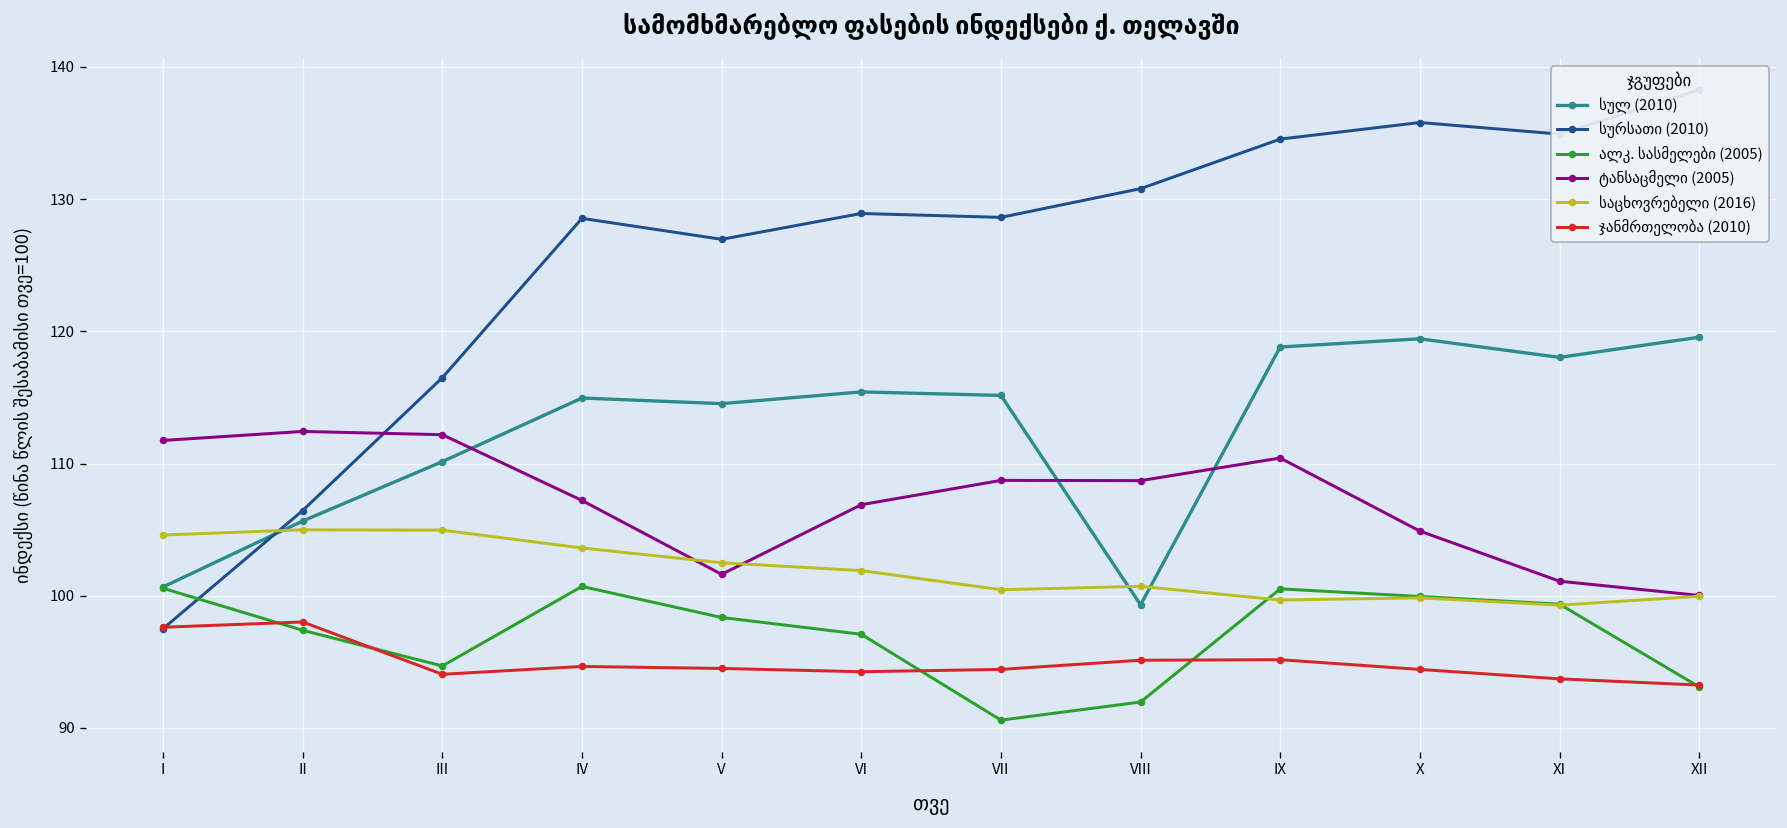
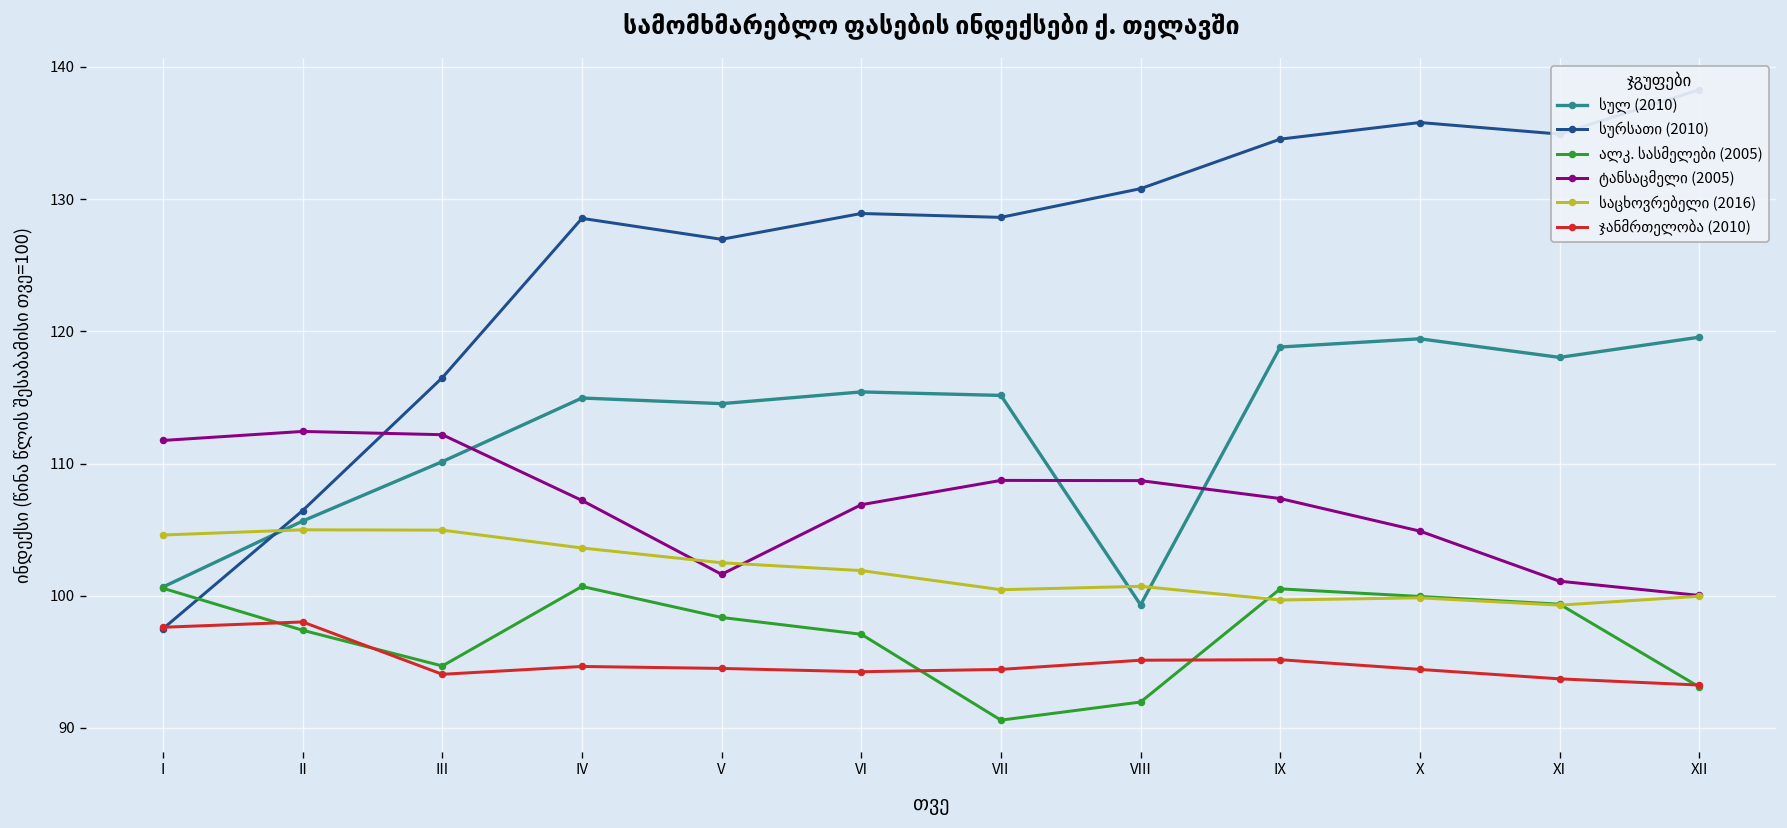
  {
    "სულ (2010)": {
      "II": 105.6,
      "III": 110.1,
      "IV": 115.0,
      "V": 114.5,
      "VI": 115.4,
      "VII": 115.2,
      "VIII": 99.3,
      "IX": 118.8,
      "X": 119.4,
      "XI": 118.0,
      "XII": 119.6
    },
    "სურსათი (2010)": {
      "II": 106.4,
      "III": 116.5,
      "IV": 128.5,
      "V": 127.0,
      "VI": 128.9,
      "VII": 128.6,
      "VIII": 130.8,
      "IX": 134.5,
      "X": 135.8
    },
    "ალკ. სასმელები (2005)": {
      "II": 97.4,
      "III": 94.7,
      "IV": 100.7,
      "V": 98.4,
      "VI": 97.1,
      "VII": 90.6,
      "VIII": 92.0,
      "IX": 100.5
    },
    "ტანსაცმელი (2005)": {
      "I": 111.7,
      "II": 112.4,
      "III": 112.2,
      "IV": 107.2,
      "V": 101.6,
      "VI": 106.9,
      "VII": 108.7,
      "VIII": 108.7,
-     "IX": 110.4,
+     "IX": 107.4,
      "X": 104.9,
      "XI": 101.1
    },
    "საცხოვრებელი (2016)": {
      "I": 104.6,
      "II": 105.0,
      "III": 105.0,
      "IV": 103.6,
      "V": 102.5,
      "VI": 101.9,
      "VII": 100.5,
      "VIII": 100.7,
      "IX": 99.7
    },
    "ჯანმრთელობა (2010)": {
      "II": 98.0,
      "III": 94.1,
      "IV": 94.6,
      "V": 94.5,
      "VI": 94.3,
      "VII": 94.4,
      "VIII": 95.1,
      "IX": 95.2,
      "X": 94.4,
      "XI": 93.7
    }
  }
